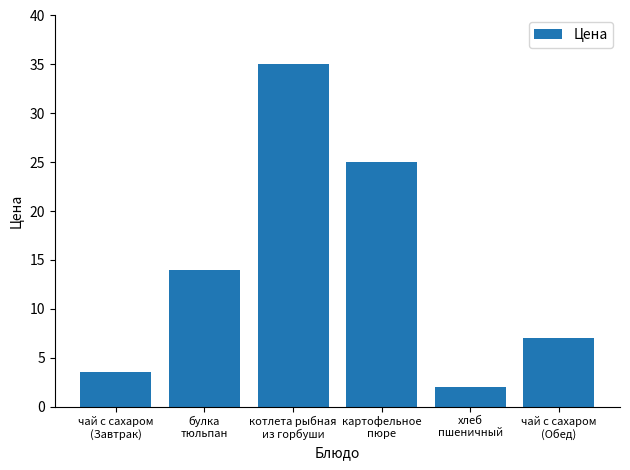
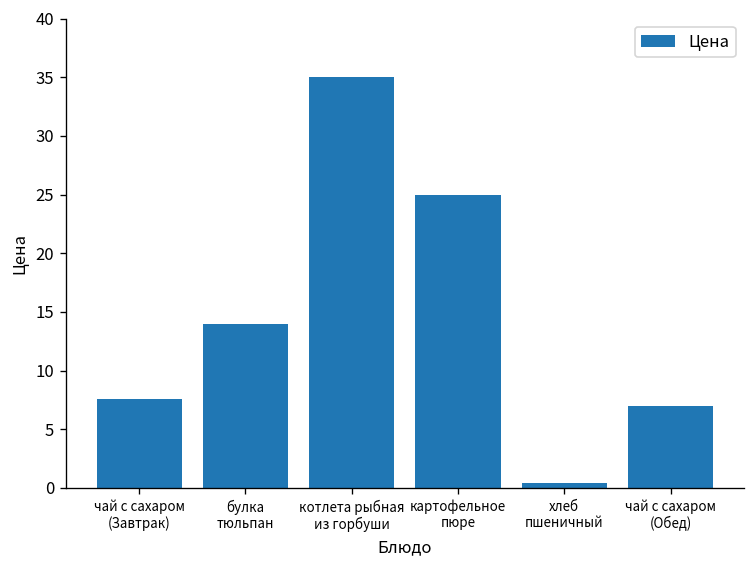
  {
-   "чай с сахаром (Завтрак)": 4,
+   "чай с сахаром (Завтрак)": 8,
    "булка тюльпан": 14,
    "котлета рыбная из горбуши": 35,
    "картофельное пюре": 25,
-   "хлеб пшеничный": 2,
+   "хлеб пшеничный": 0,
    "чай с сахаром (Обед)": 7
  }
